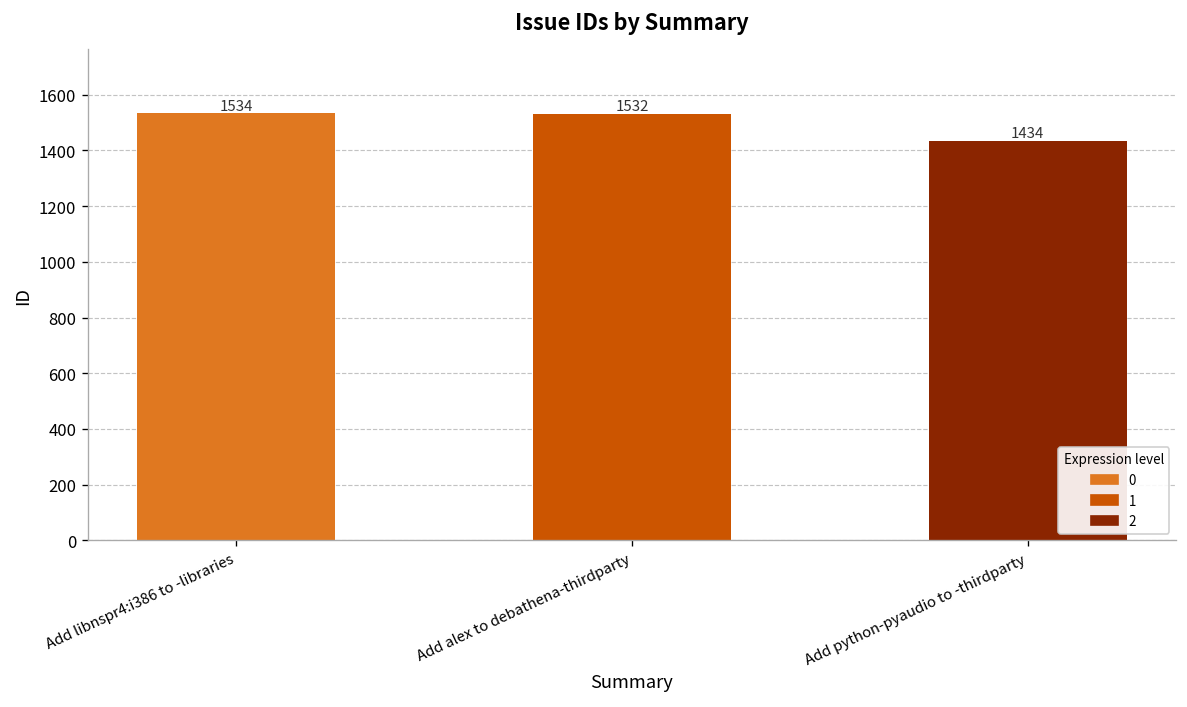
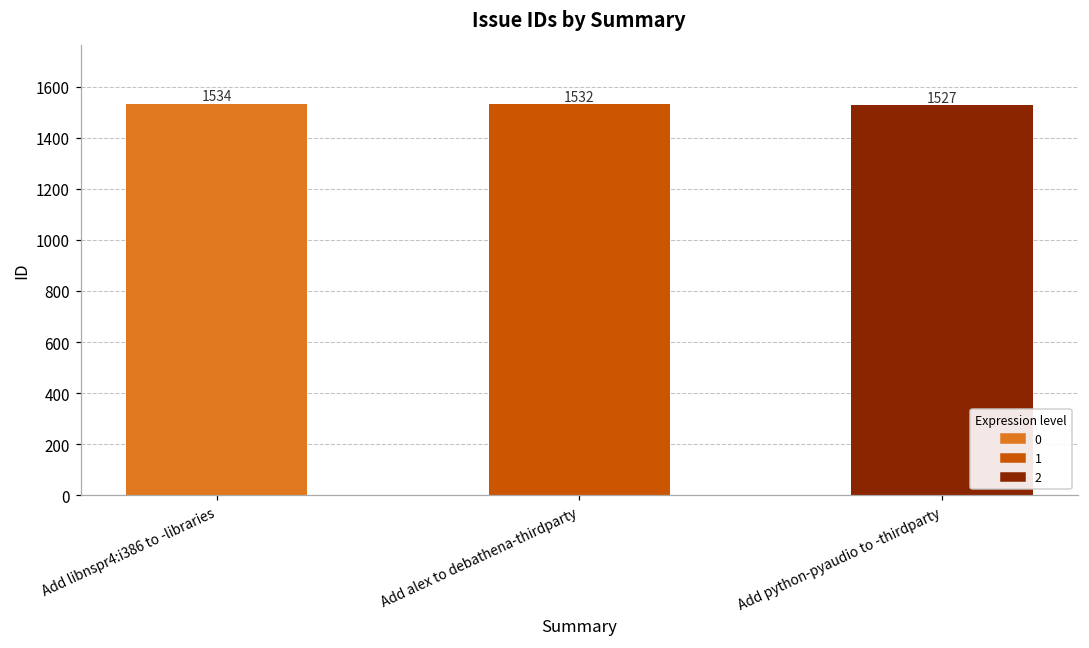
  {
    "Add libnspr4:i386 to -libraries": 1534,
    "Add alex to debathena-thirdparty": 1532,
-   "Add python-pyaudio to -thirdparty": 1434
+   "Add python-pyaudio to -thirdparty": 1527
  }
